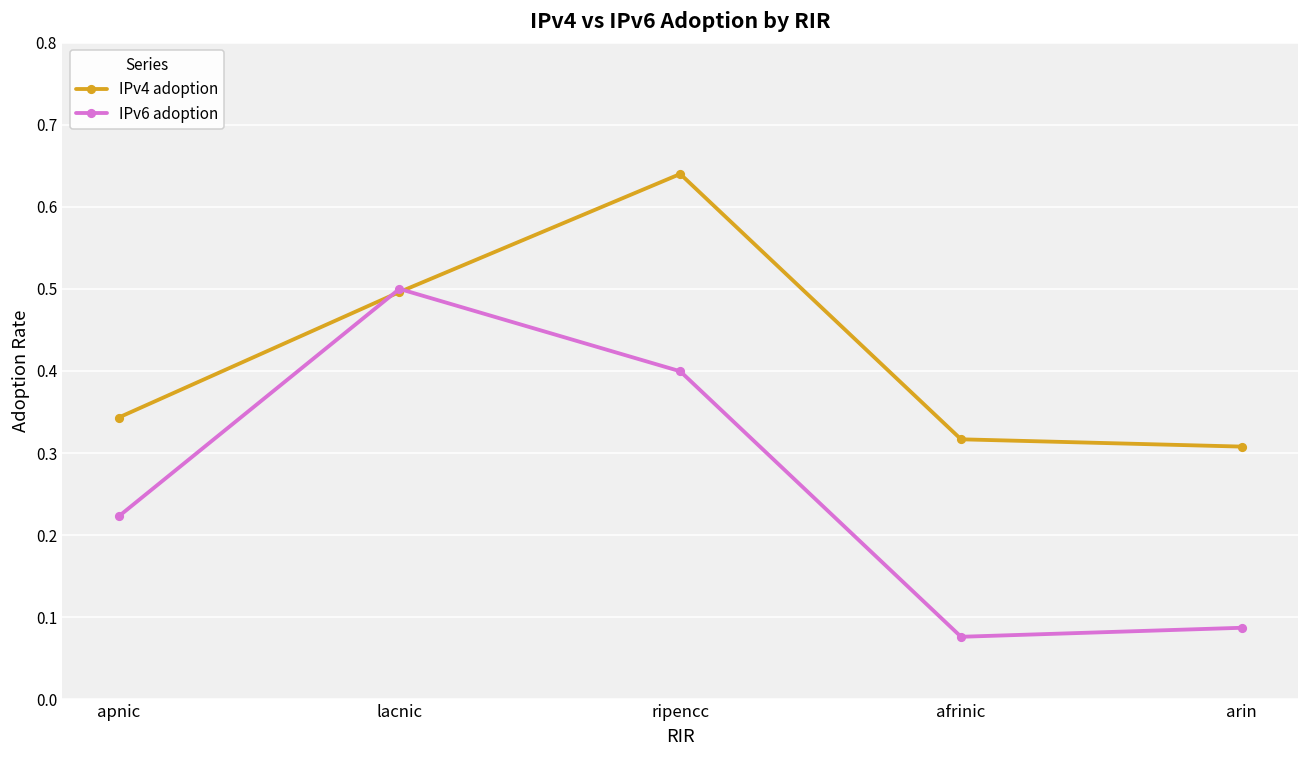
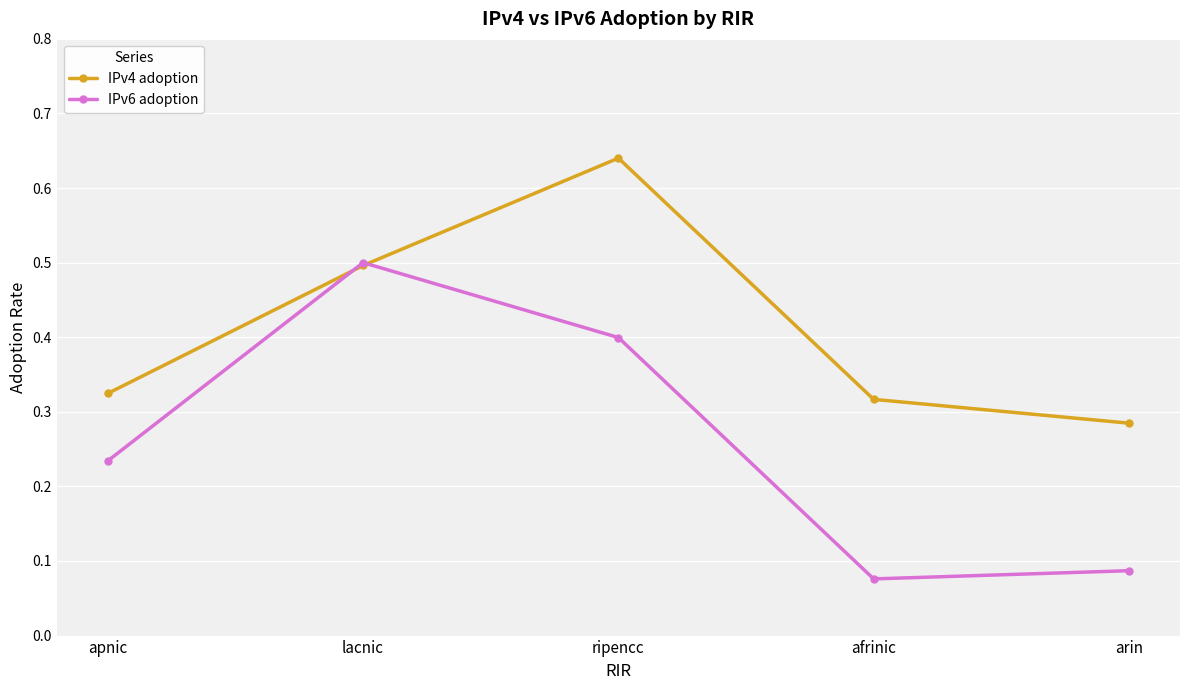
  {
    "IPv4 adoption": {
-     "apnic": 0.34,
+     "apnic": 0.32,
      "lacnic": 0.50,
      "ripencc": 0.64,
      "afrinic": 0.32,
-     "arin": 0.31
+     "arin": 0.28
    },
    "IPv6 adoption": {
-     "apnic": 0.22,
+     "apnic": 0.23,
      "lacnic": 0.50,
      "ripencc": 0.40,
      "afrinic": 0.08,
      "arin": 0.09
    }
  }
